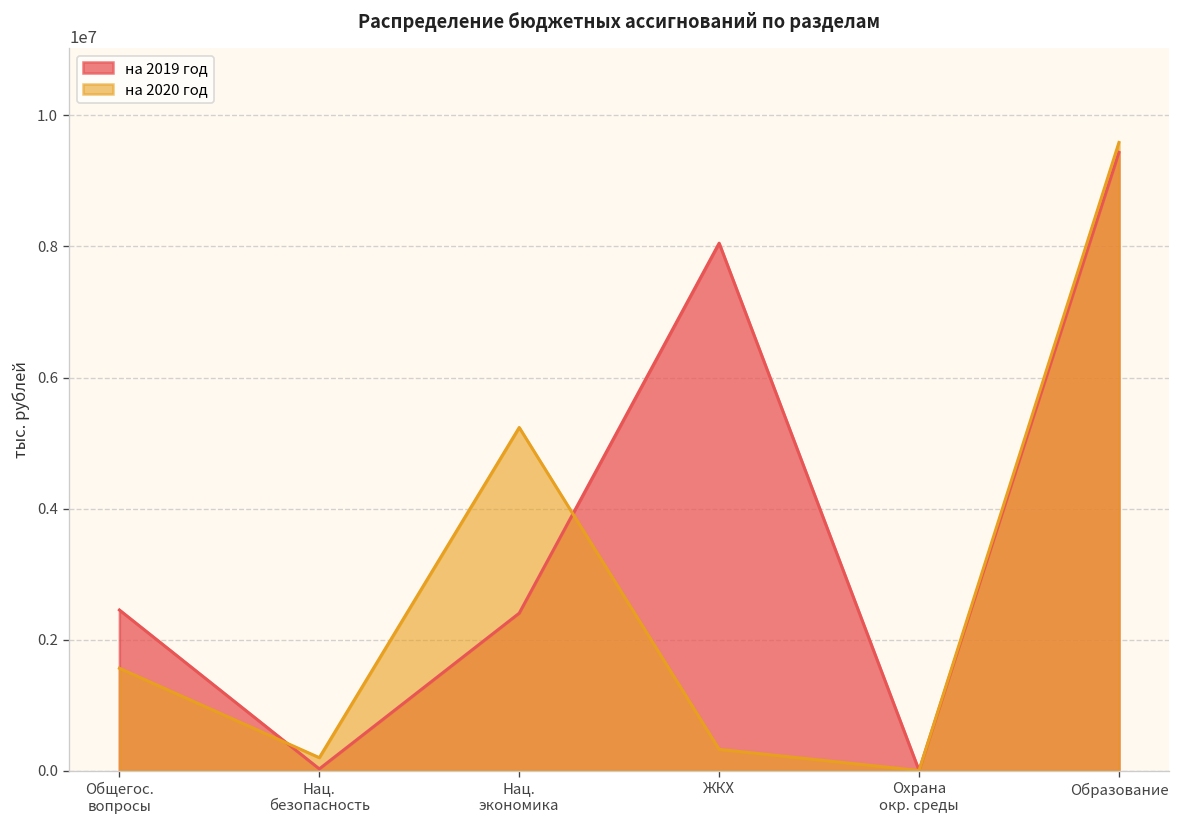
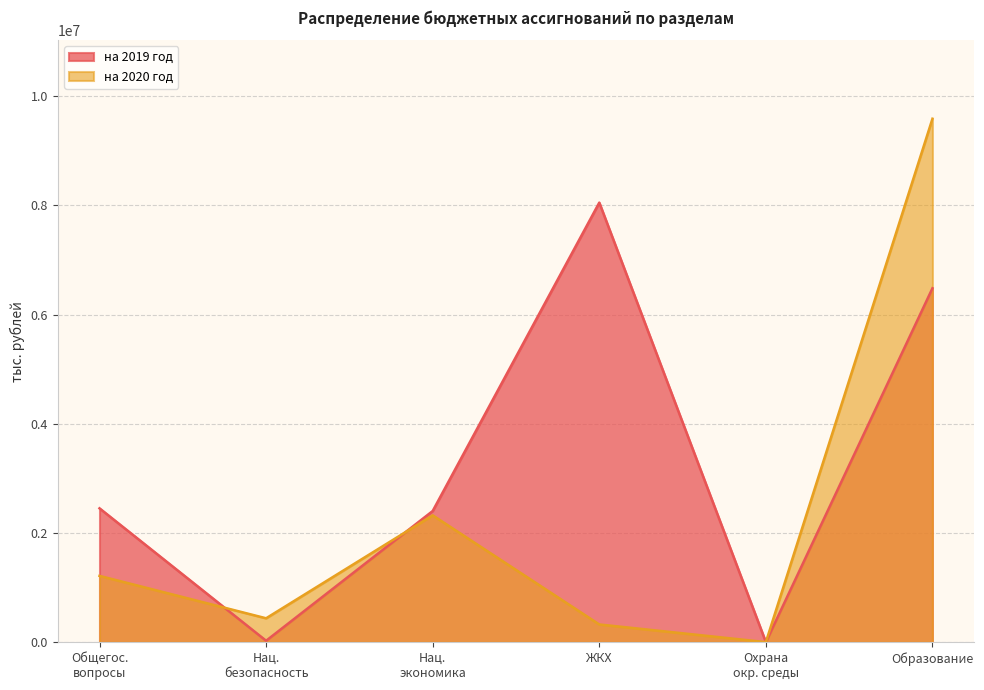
  {
    "на 2019 год": {
      "Общегос. вопросы": 2500000,
      "Нац. безопасность": 0,
      "Нац. экономика": 2400000,
      "ЖКХ": 8100000,
-     "Образование": 9400000
+     "Образование": 6500000
    },
    "на 2020 год": {
-     "Общегос. вопросы": 1600000,
-     "Нац. безопасность": 200000,
-     "Нац. экономика": 5200000,
+     "Общегос. вопросы": 1200000,
+     "Нац. безопасность": 400000,
+     "Нац. экономика": 2300000,
      "ЖКХ": 300000,
      "Образование": 9600000
    }
  }
